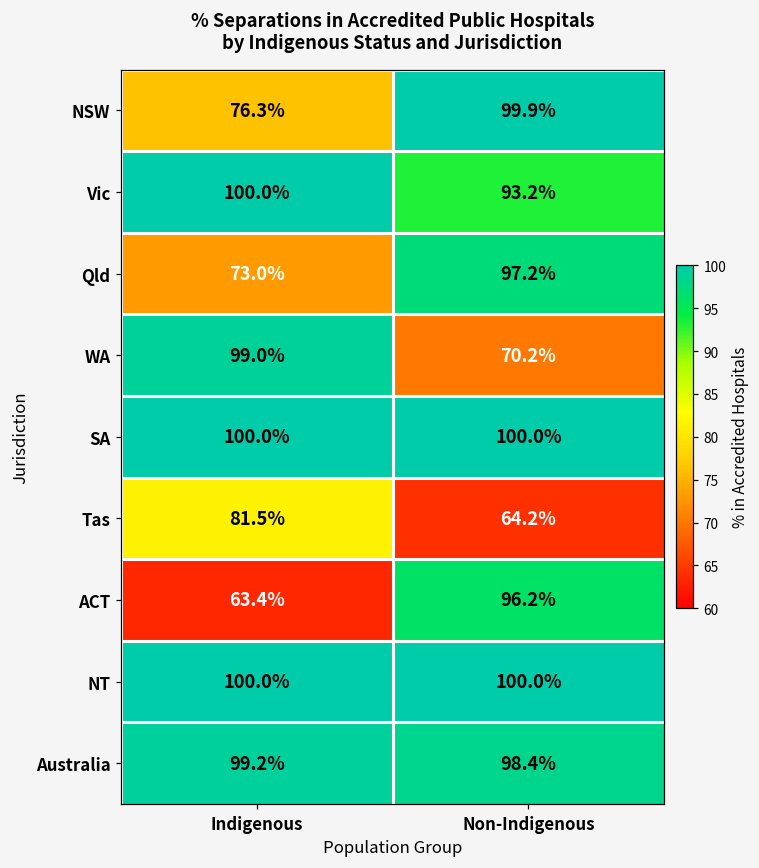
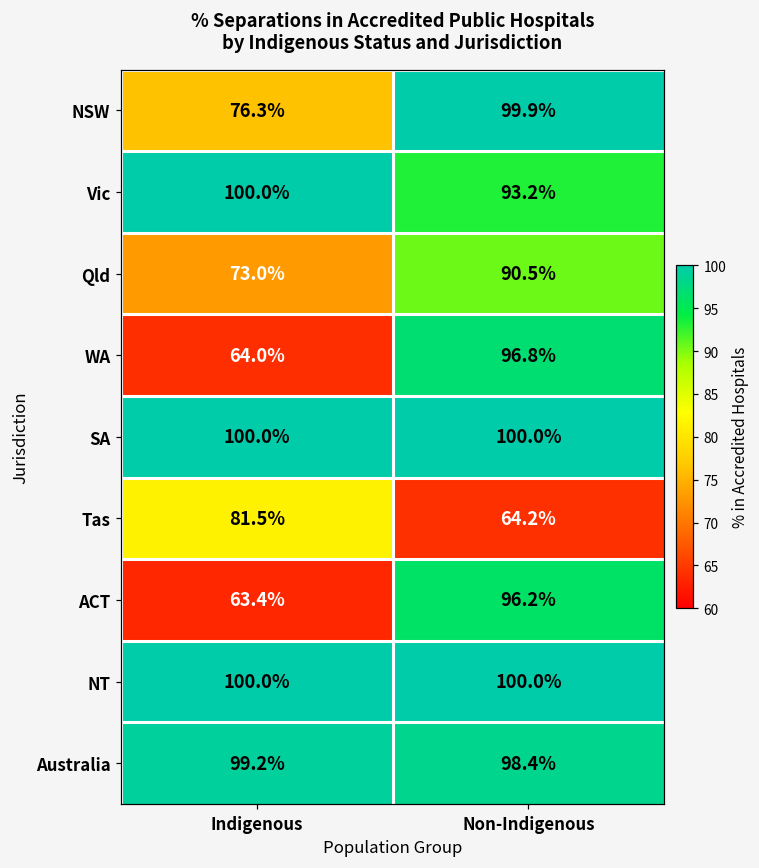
  {
    "NSW": {
      "Indigenous": "76.3%",
      "Non-Indigenous": "99.9%"
    },
    "Vic": {
      "Indigenous": "100.0%",
      "Non-Indigenous": "93.2%"
    },
    "Qld": {
      "Indigenous": "73.0%",
-     "Non-Indigenous": "97.2%"
+     "Non-Indigenous": "90.5%"
    },
    "WA": {
-     "Indigenous": "99.0%",
-     "Non-Indigenous": "70.2%"
+     "Indigenous": "64.0%",
+     "Non-Indigenous": "96.8%"
    },
    "SA": {
      "Indigenous": "100.0%",
      "Non-Indigenous": "100.0%"
    },
    "Tas": {
      "Indigenous": "81.5%",
      "Non-Indigenous": "64.2%"
    },
    "ACT": {
      "Indigenous": "63.4%",
      "Non-Indigenous": "96.2%"
    },
    "NT": {
      "Indigenous": "100.0%",
      "Non-Indigenous": "100.0%"
    },
    "Australia": {
      "Indigenous": "99.2%",
      "Non-Indigenous": "98.4%"
    }
  }
